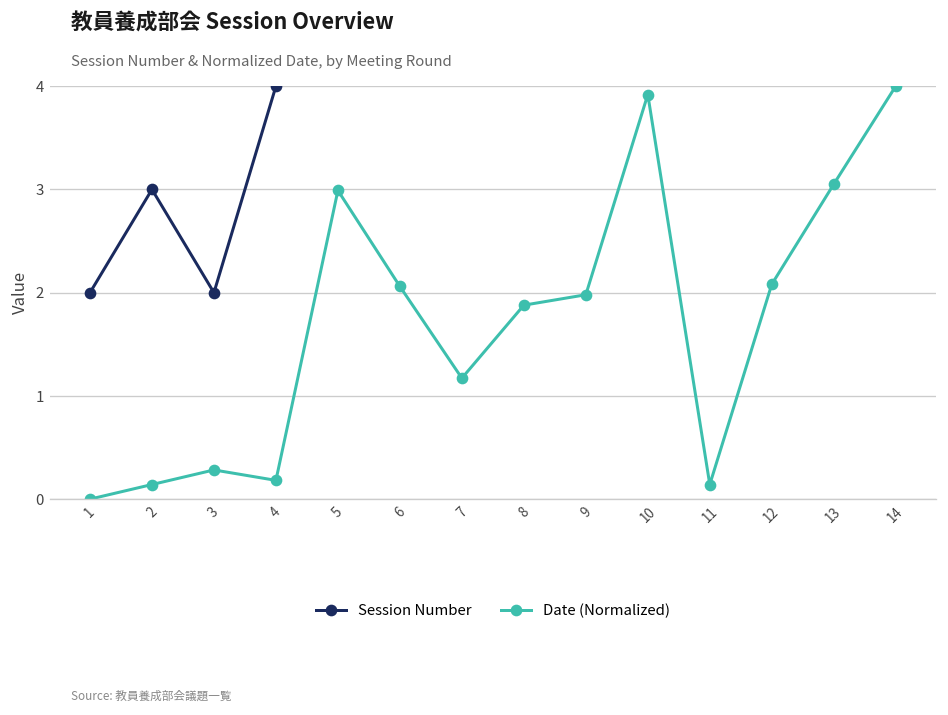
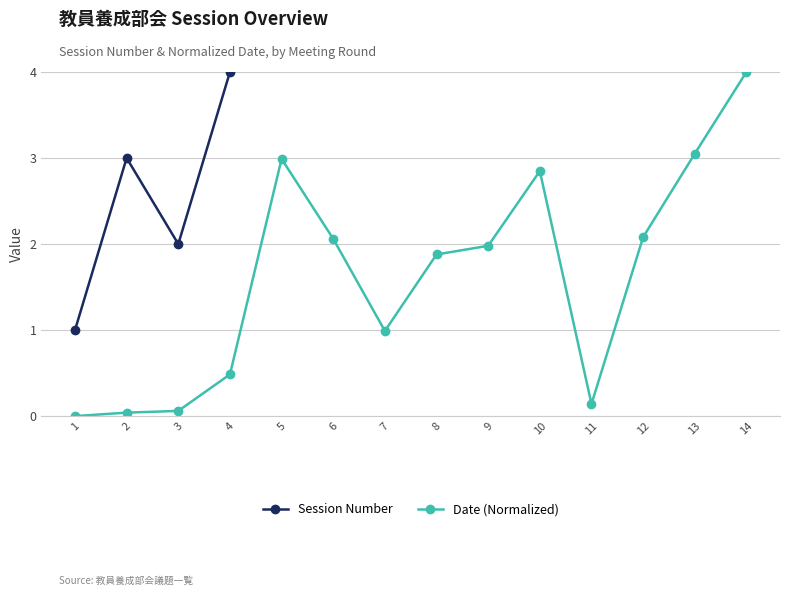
  {
    "Session Number": {
-     "1": 2,
+     "1": 1,
      "2": 3,
      "3": 2,
      "4": 4
    },
    "Date (Normalized)": {
      "1": 0.0,
-     "2": 0.1,
-     "3": 0.3,
-     "4": 0.2,
+     "2": 0.0,
+     "3": 0.1,
+     "4": 0.5,
      "5": 3.0,
      "6": 2.1,
-     "7": 1.2,
+     "7": 1.0,
      "8": 1.9,
      "9": 2.0,
-     "10": 3.9,
+     "10": 2.8,
      "11": 0.1,
      "12": 2.1,
      "13": 3.1,
      "14": 4.0
    }
  }
